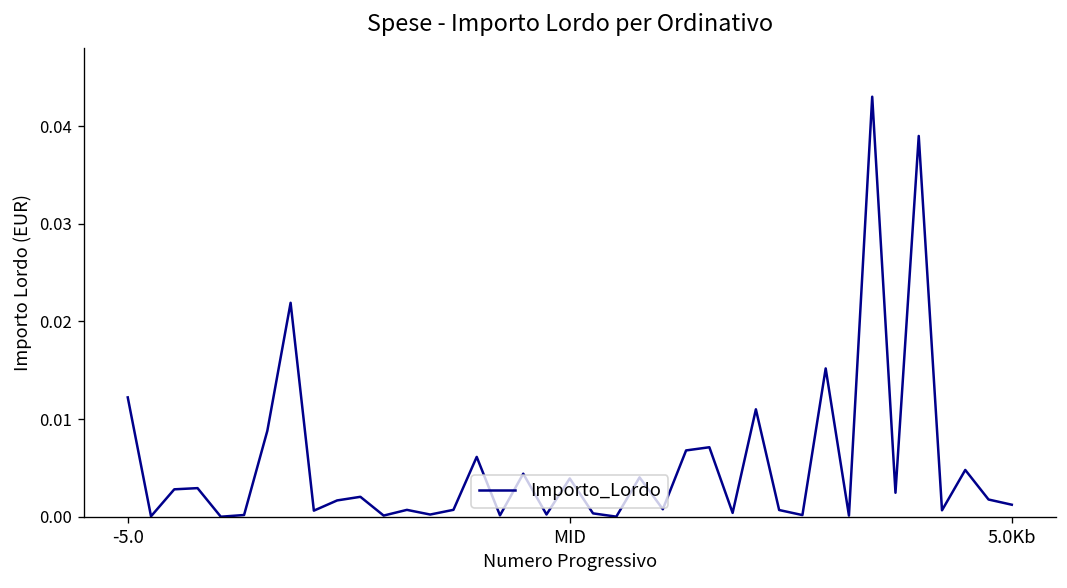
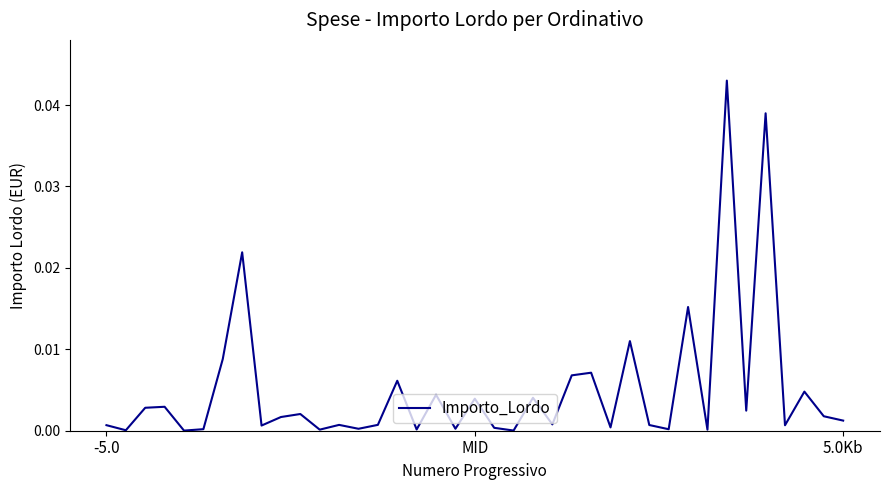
  {
-   "-5.0": 0.012,
+   "-5.0": 0.001,
    "5.0Kb": 0.001
  }
